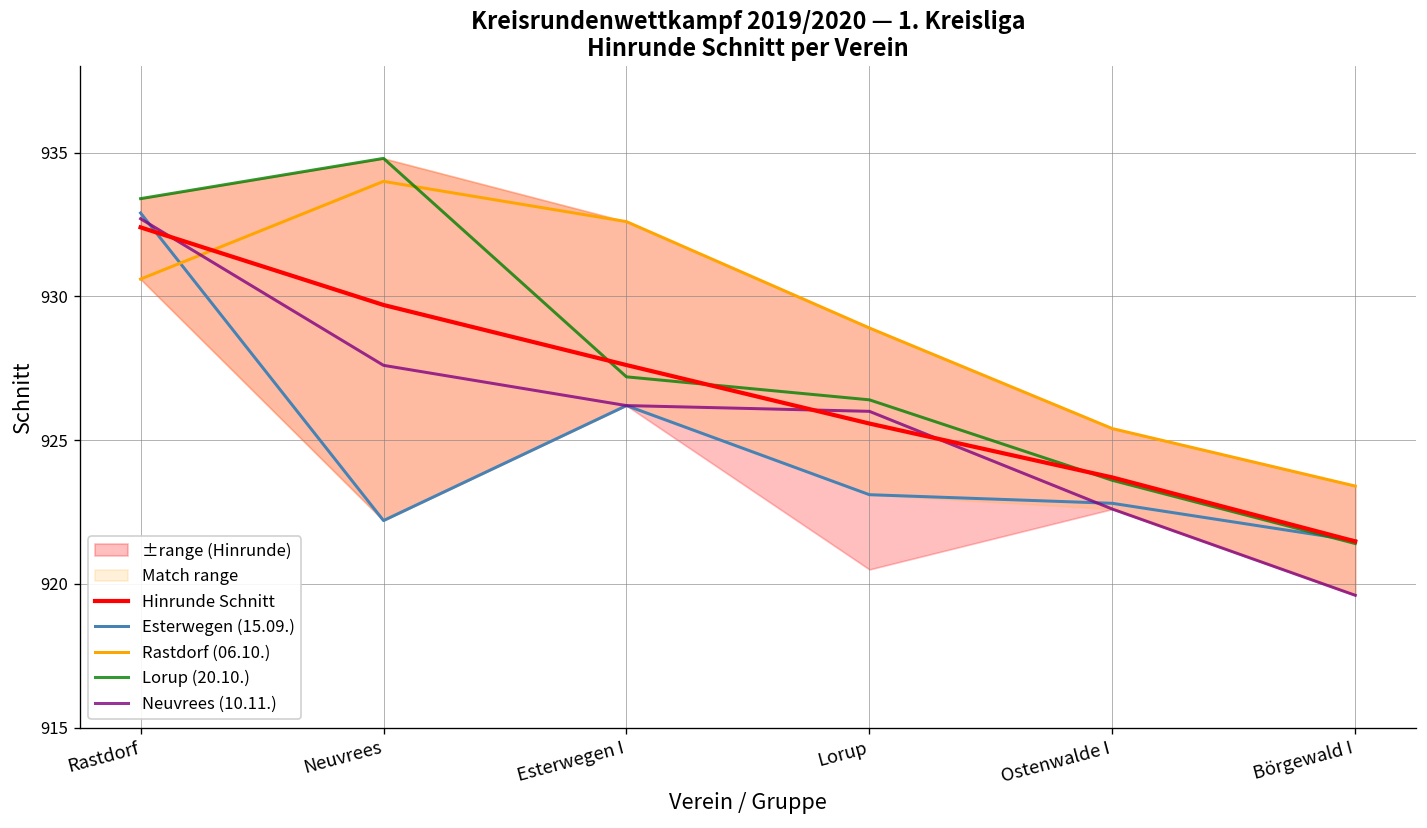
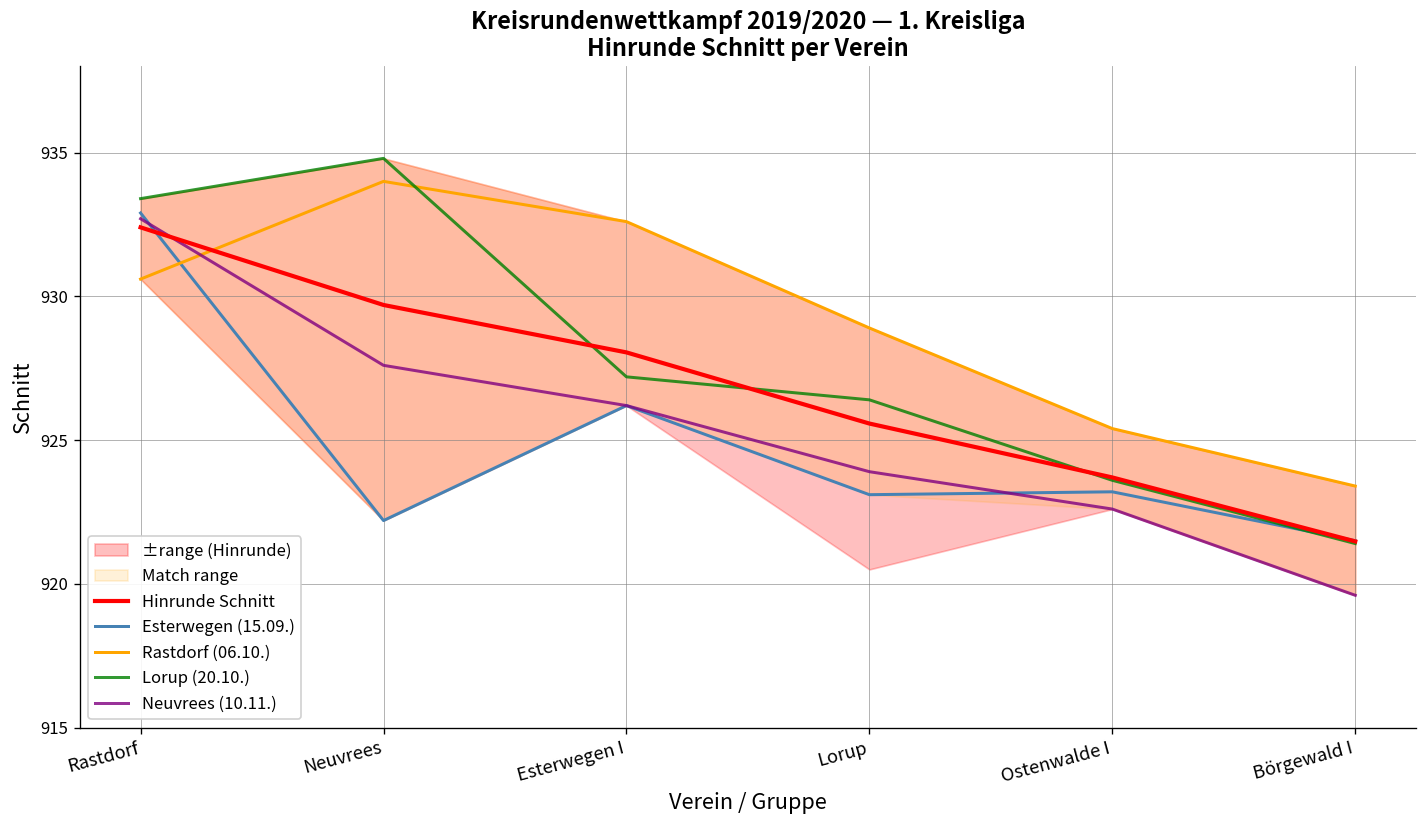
  {
    "Hinrunde Schnitt": {
      "Rastdorf": 932.4,
      "Neuvrees": 929.7,
-     "Esterwegen I": 927.6,
+     "Esterwegen I": 928.1,
      "Lorup": 925.6
    },
    "Esterwegen (15.09.)": {
      "Rastdorf": 932.9,
      "Neuvrees": 922.2,
      "Lorup": 923.1,
-     "Ostenwalde I": 922.8
+     "Ostenwalde I": 923.2
    },
    "Lorup (20.10.)": {
      "Esterwegen I": 927.2,
      "Lorup": 926.4
    },
    "Neuvrees (10.11.)": {
      "Rastdorf": 932.7,
      "Neuvrees": 927.6,
-     "Lorup": 926.0,
+     "Lorup": 923.9,
      "Ostenwalde I": 922.6,
      "Börgewald I": 919.6
    }
  }
